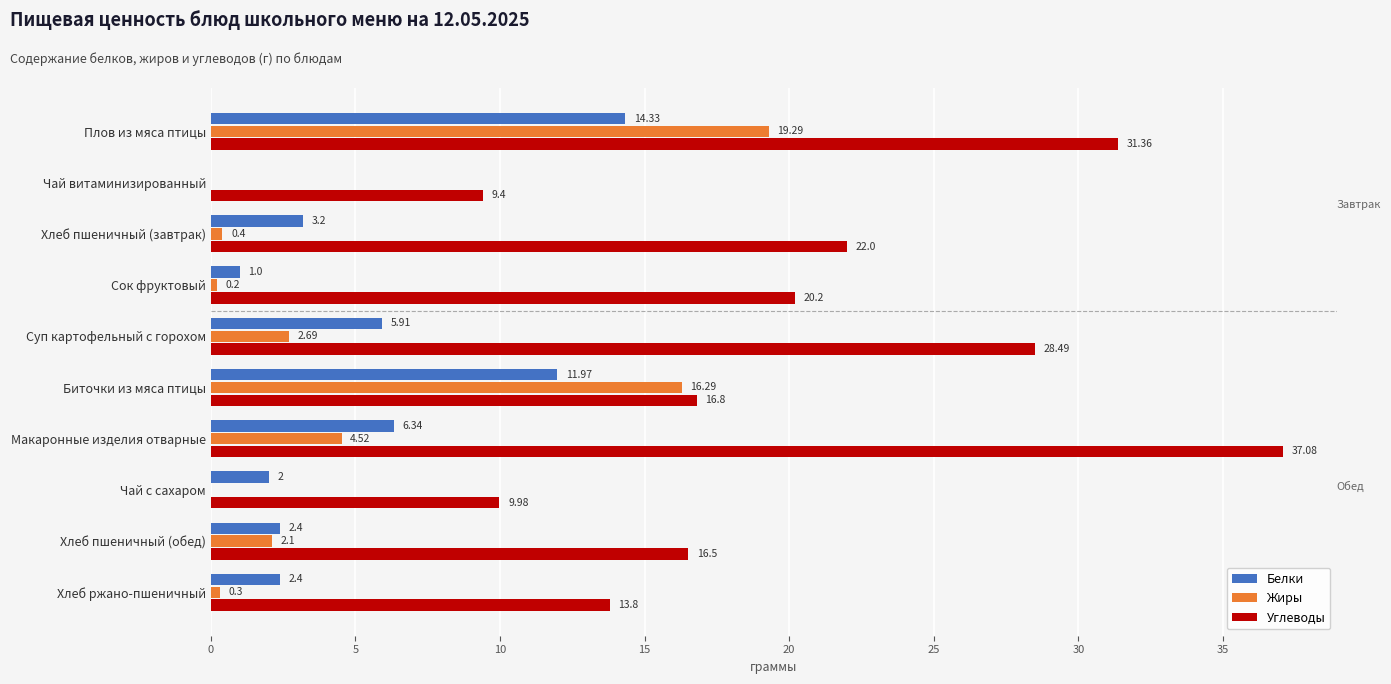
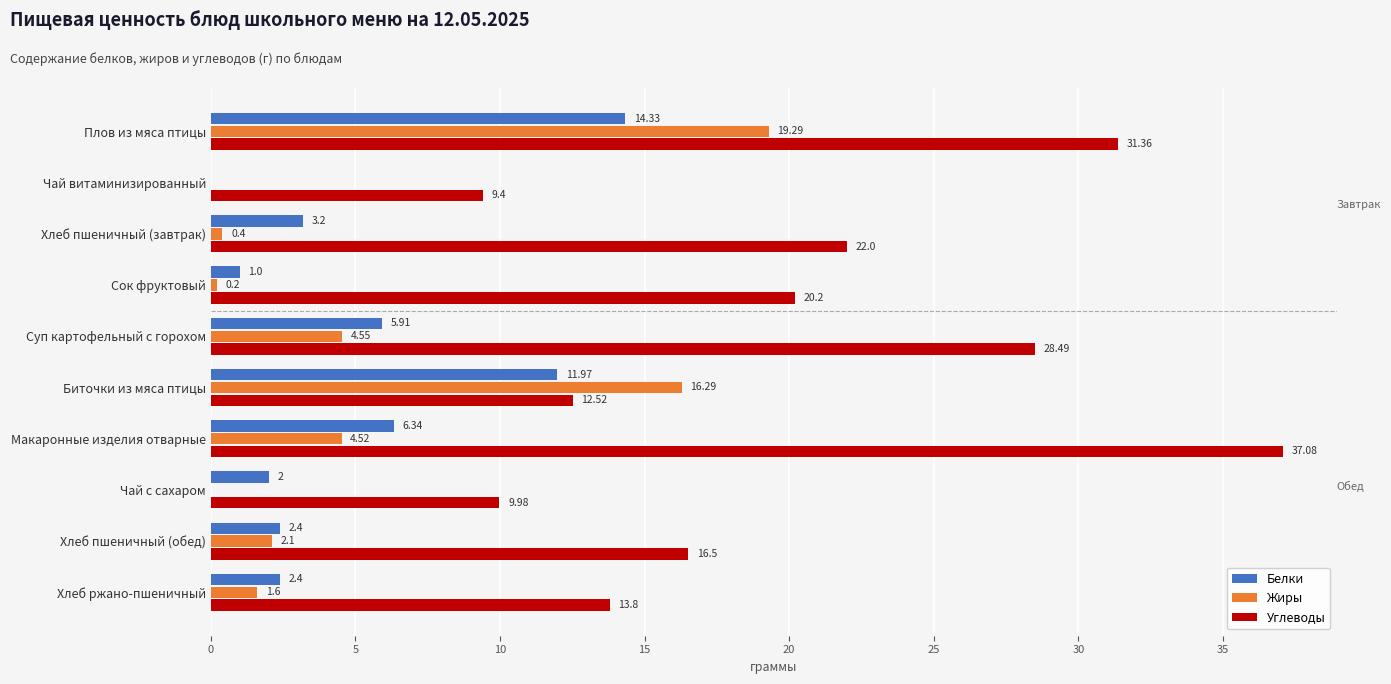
  {
    "Белки": {
      "Плов из мяса птицы": 14.33,
      "Хлеб пшеничный (завтрак)": 3.2,
      "Сок фруктовый": 1.0,
      "Суп картофельный с горохом": 5.91,
      "Биточки из мяса птицы": 11.97,
      "Макаронные изделия отварные": 6.34,
      "Чай с сахаром": 2,
      "Хлеб пшеничный (обед)": 2.4,
      "Хлеб ржано-пшеничный": 2.4
    },
    "Жиры": {
      "Плов из мяса птицы": 19.29,
      "Хлеб пшеничный (завтрак)": 0.4,
      "Сок фруктовый": 0.2,
-     "Суп картофельный с горохом": 2.69,
+     "Суп картофельный с горохом": 4.55,
      "Биточки из мяса птицы": 16.29,
      "Макаронные изделия отварные": 4.52,
      "Хлеб пшеничный (обед)": 2.1,
-     "Хлеб ржано-пшеничный": 0.3
+     "Хлеб ржано-пшеничный": 1.6
    },
    "Углеводы": {
      "Плов из мяса птицы": 31.36,
      "Чай витаминизированный": 9.4,
      "Хлеб пшеничный (завтрак)": 22.0,
      "Сок фруктовый": 20.2,
      "Суп картофельный с горохом": 28.49,
-     "Биточки из мяса птицы": 16.8,
+     "Биточки из мяса птицы": 12.52,
      "Макаронные изделия отварные": 37.08,
      "Чай с сахаром": 9.98,
      "Хлеб пшеничный (обед)": 16.5,
      "Хлеб ржано-пшеничный": 13.8
    }
  }
